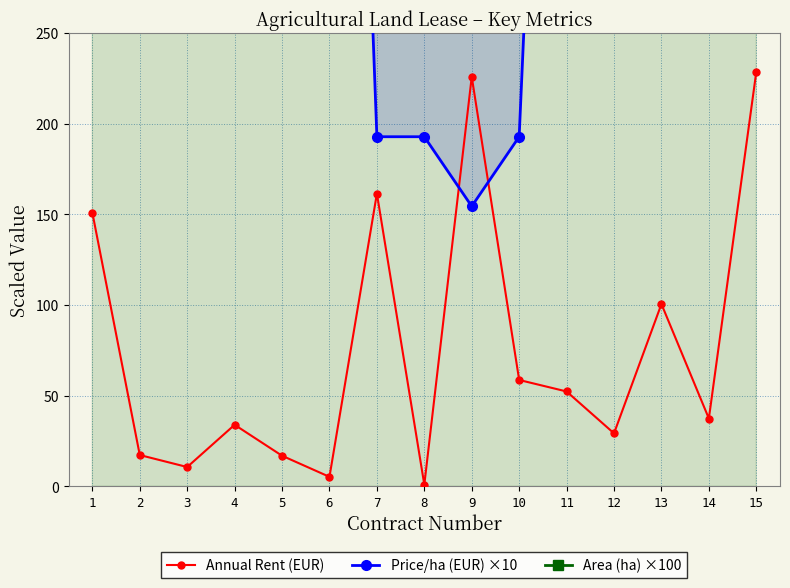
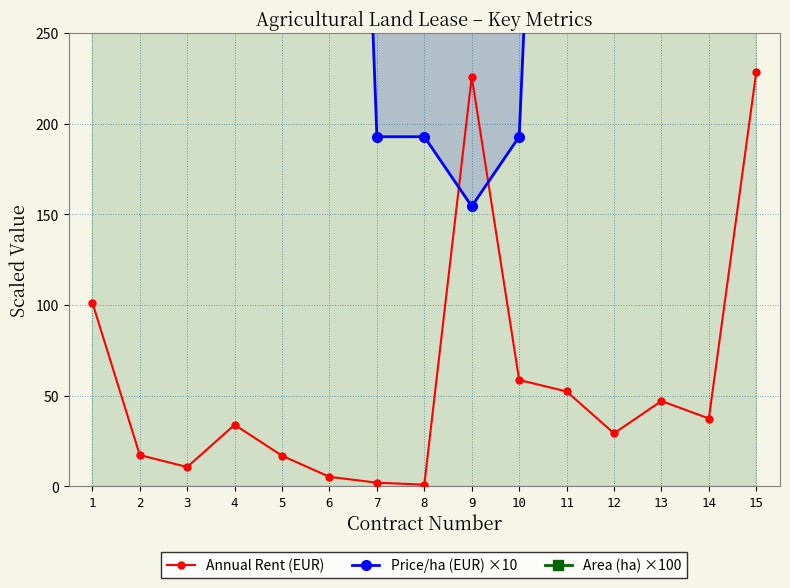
  {
    "Annual Rent (EUR)": {
-     "1": 151,
+     "1": 101,
      "2": 17,
      "3": 11,
      "4": 34,
      "5": 17,
      "6": 5,
-     "7": 162,
+     "7": 2,
      "8": 1,
      "9": 226,
      "10": 59,
      "11": 52,
      "12": 29,
-     "13": 101,
+     "13": 47,
      "14": 37,
      "15": 229
    }
  }
